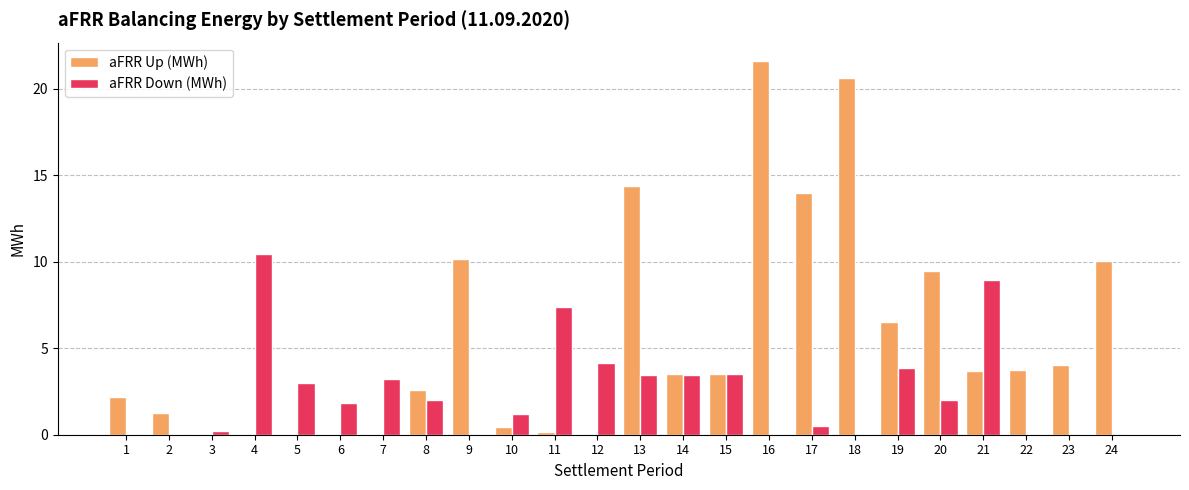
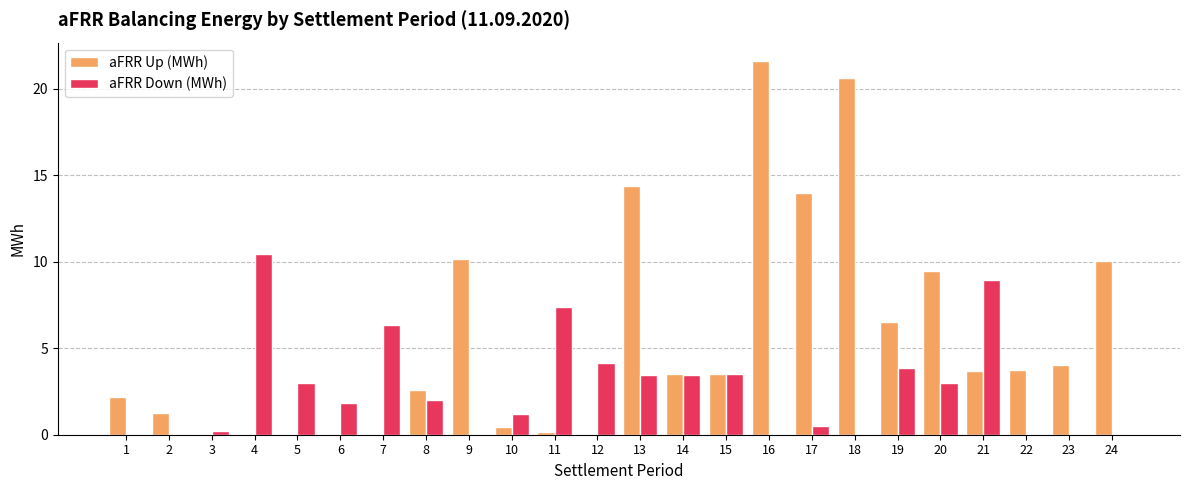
  {
    "aFRR Up (MWh)": {
      "1": 2.2,
      "2": 1.2,
      "3": 0.0,
      "4": 0.0,
      "5": 0.0,
      "6": 0.0,
      "7": 0.0,
      "8": 2.6,
      "9": 10.2,
      "10": 0.4,
      "11": 0.1,
      "12": 0.0,
      "13": 14.4,
      "14": 3.5,
      "15": 3.5,
      "16": 21.6,
      "17": 14.0,
      "18": 20.6,
      "19": 6.5,
      "20": 9.5,
      "21": 3.7,
      "22": 3.8,
      "23": 4.1,
      "24": 10.1
    },
    "aFRR Down (MWh)": {
      "1": 0.0,
      "2": 0.0,
      "3": 0.2,
      "4": 10.5,
      "5": 3.0,
      "6": 1.8,
-     "7": 3.3,
+     "7": 6.4,
      "8": 2.0,
      "9": 0.0,
      "10": 1.2,
      "11": 7.4,
      "12": 4.2,
      "13": 3.5,
      "14": 3.5,
      "15": 3.5,
      "16": 0.0,
      "17": 0.5,
      "18": 0.0,
      "19": 3.9,
-     "20": 2,
+     "20": 3,
      "21": 8.9,
      "22": 0.0,
      "23": 0.0,
      "24": 0.0
    }
  }
